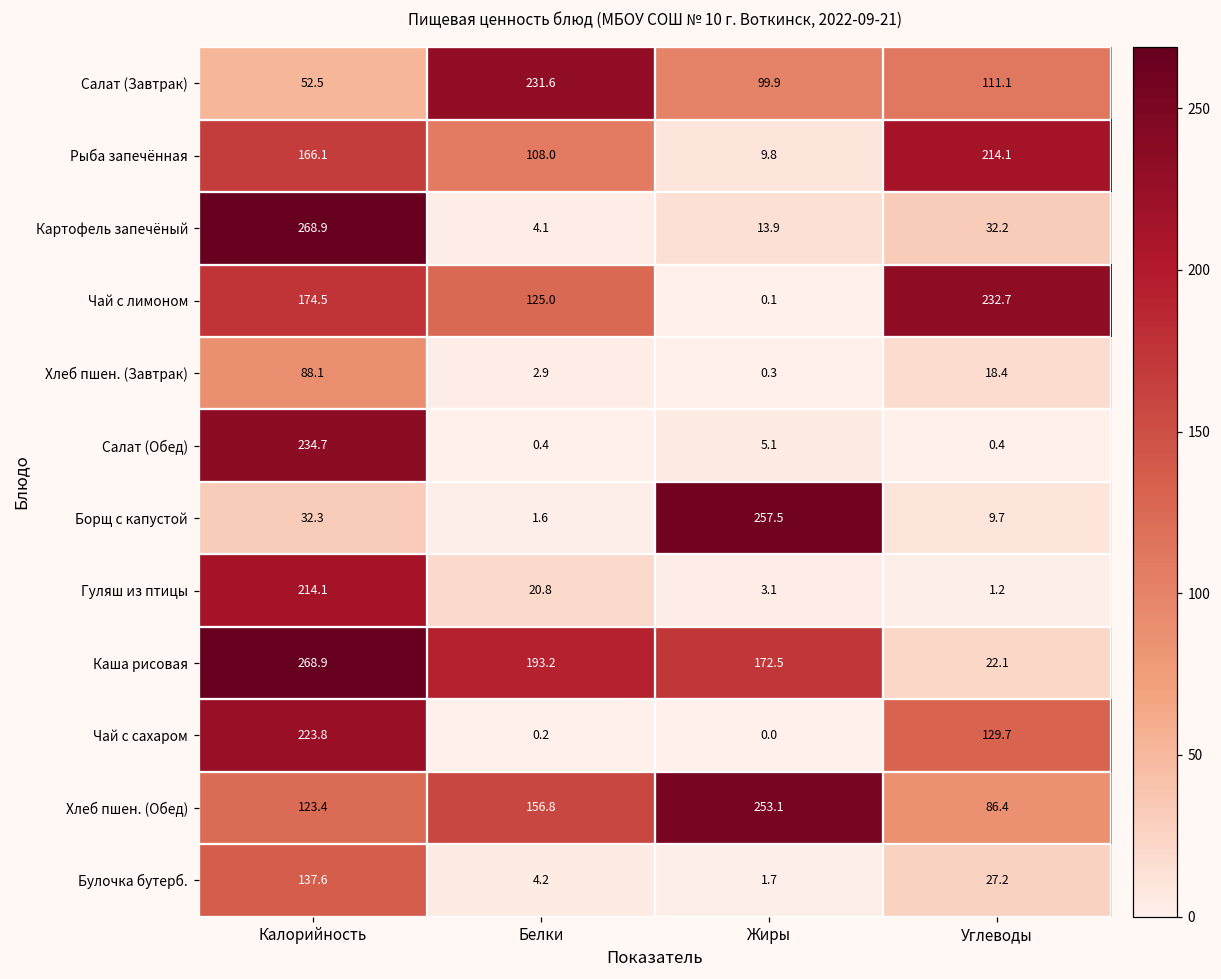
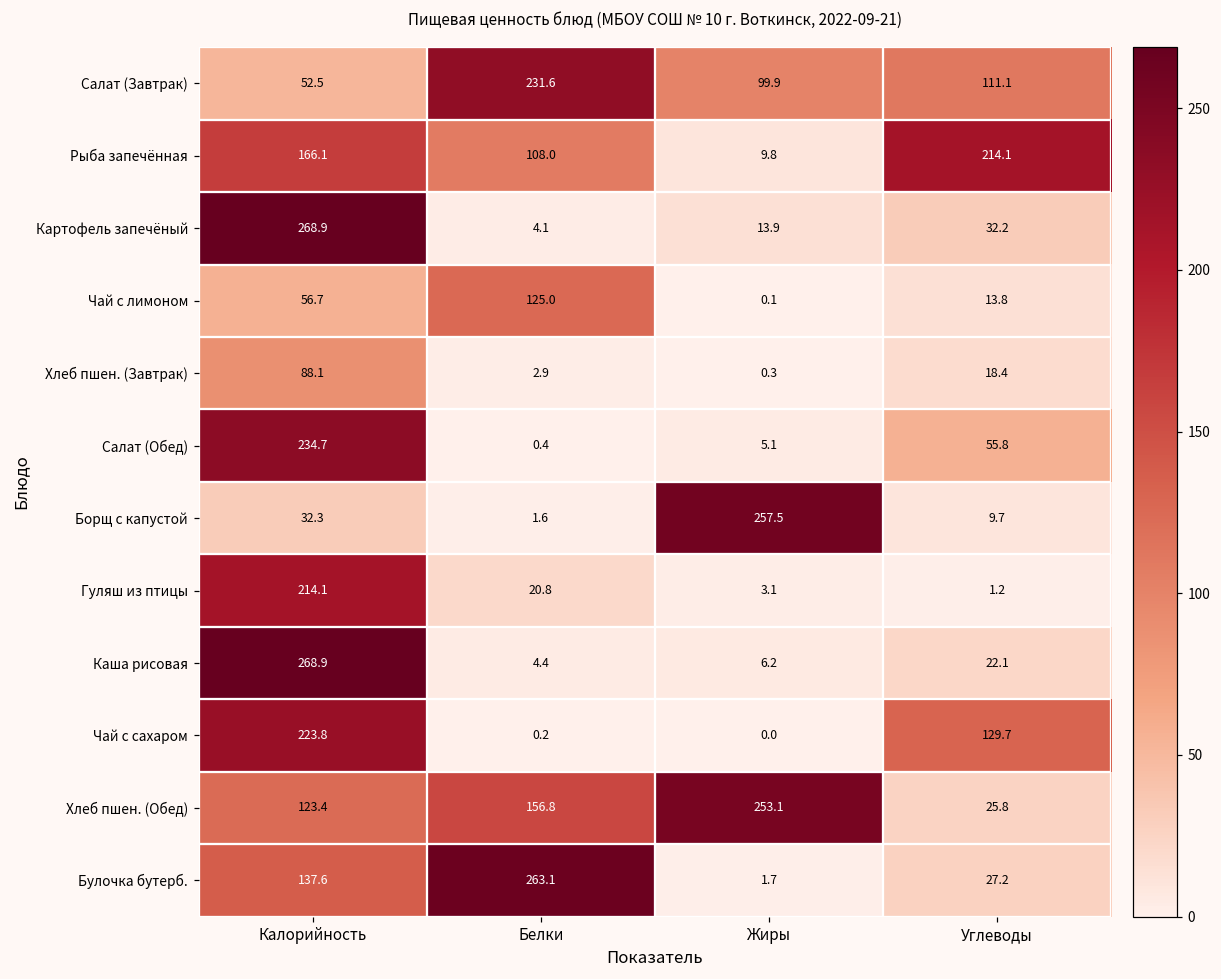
  {
    "Салат (Завтрак)": {
      "Калорийность": 52.5,
      "Белки": 231.6,
      "Жиры": 99.9,
      "Углеводы": 111.1
    },
    "Рыба запечённая": {
      "Калорийность": 166.1,
      "Белки": 108.0,
      "Жиры": 9.8,
      "Углеводы": 214.1
    },
    "Картофель запечёный": {
      "Калорийность": 268.9,
      "Белки": 4.1,
      "Жиры": 13.9,
      "Углеводы": 32.2
    },
    "Чай с лимоном": {
-     "Калорийность": 174.5,
+     "Калорийность": 56.7,
      "Белки": 125.0,
      "Жиры": 0.1,
-     "Углеводы": 232.7
+     "Углеводы": 13.8
    },
    "Хлеб пшен. (Завтрак)": {
      "Калорийность": 88.1,
      "Белки": 2.9,
      "Жиры": 0.3,
      "Углеводы": 18.4
    },
    "Салат (Обед)": {
      "Калорийность": 234.7,
      "Белки": 0.4,
      "Жиры": 5.1,
-     "Углеводы": 0.4
+     "Углеводы": 55.8
    },
    "Борщ с капустой": {
      "Калорийность": 32.3,
      "Белки": 1.6,
      "Жиры": 257.5,
      "Углеводы": 9.7
    },
    "Гуляш из птицы": {
      "Калорийность": 214.1,
      "Белки": 20.8,
      "Жиры": 3.1,
      "Углеводы": 1.2
    },
    "Каша рисовая": {
      "Калорийность": 268.9,
-     "Белки": 193.2,
-     "Жиры": 172.5,
+     "Белки": 4.4,
+     "Жиры": 6.2,
      "Углеводы": 22.1
    },
    "Чай с сахаром": {
      "Калорийность": 223.8,
      "Белки": 0.2,
      "Жиры": 0.0,
      "Углеводы": 129.7
    },
    "Хлеб пшен. (Обед)": {
      "Калорийность": 123.4,
      "Белки": 156.8,
      "Жиры": 253.1,
-     "Углеводы": 86.4
+     "Углеводы": 25.8
    },
    "Булочка бутерб.": {
      "Калорийность": 137.6,
-     "Белки": 4.2,
+     "Белки": 263.1,
      "Жиры": 1.7,
      "Углеводы": 27.2
    }
  }
